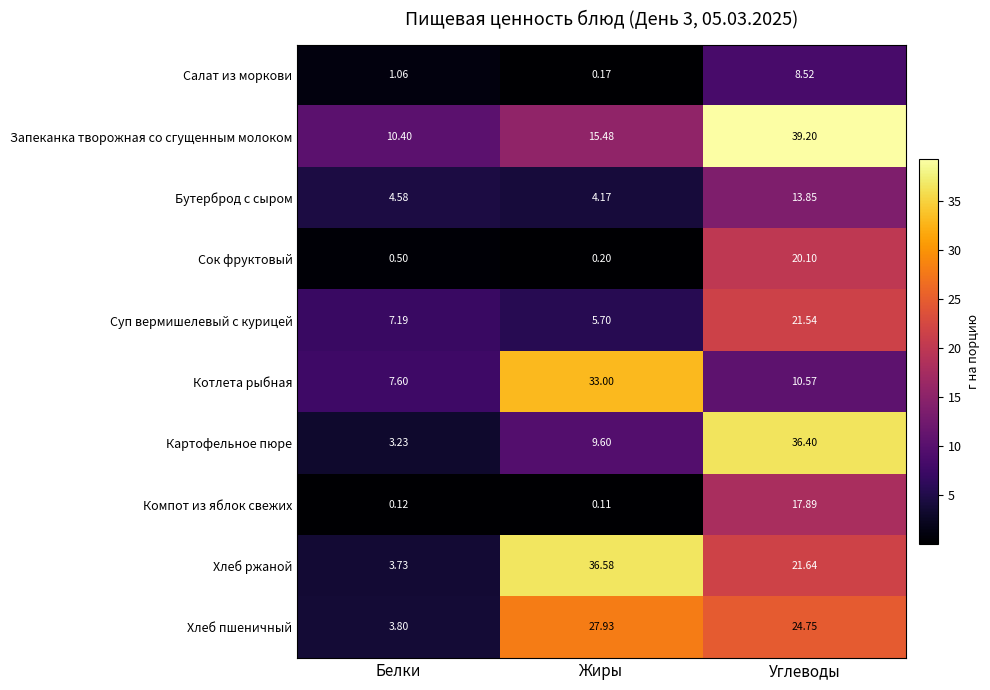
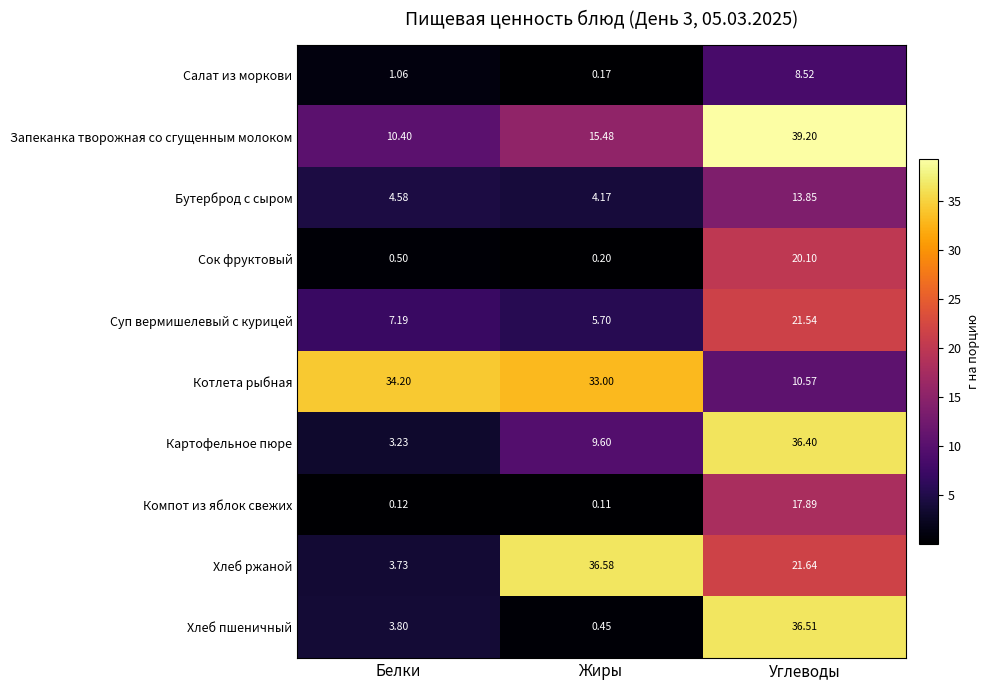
  {
    "Салат из моркови": {
      "Белки": 1.06,
      "Жиры": 0.17,
      "Углеводы": 8.52
    },
    "Запеканка творожная со сгущенным молоком": {
      "Белки": 10.40,
      "Жиры": 15.48,
      "Углеводы": 39.20
    },
    "Бутерброд с сыром": {
      "Белки": 4.58,
      "Жиры": 4.17,
      "Углеводы": 13.85
    },
    "Сок фруктовый": {
      "Белки": 0.50,
      "Жиры": 0.20,
      "Углеводы": 20.10
    },
    "Суп вермишелевый с курицей": {
      "Белки": 7.19,
      "Жиры": 5.70,
      "Углеводы": 21.54
    },
    "Котлета рыбная": {
-     "Белки": 7.60,
+     "Белки": 34.20,
      "Жиры": 33.00,
      "Углеводы": 10.57
    },
    "Картофельное пюре": {
      "Белки": 3.23,
      "Жиры": 9.60,
      "Углеводы": 36.40
    },
    "Компот из яблок свежих": {
      "Белки": 0.12,
      "Жиры": 0.11,
      "Углеводы": 17.89
    },
    "Хлеб ржаной": {
      "Белки": 3.73,
      "Жиры": 36.58,
      "Углеводы": 21.64
    },
    "Хлеб пшеничный": {
      "Белки": 3.80,
-     "Жиры": 27.93,
-     "Углеводы": 24.75
+     "Жиры": 0.45,
+     "Углеводы": 36.51
    }
  }
